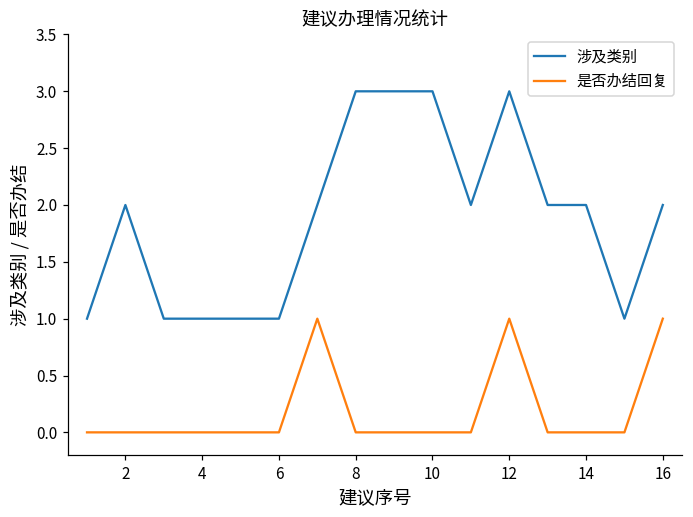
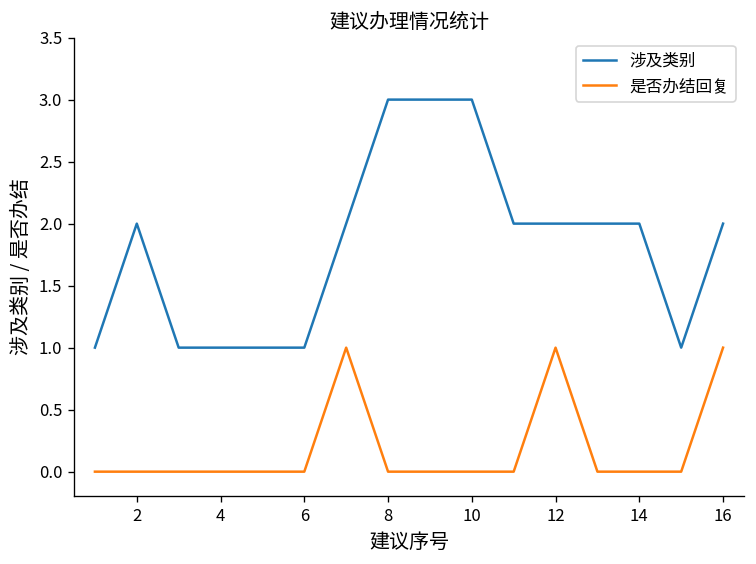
  {
    "涉及类别": {
      "2": 2,
      "4": 1,
      "6": 1,
      "8": 3,
      "10": 3,
-     "12": 3,
+     "12": 2,
      "14": 2,
      "16": 2
    },
    "是否办结回复": {
      "2": 0,
      "4": 0,
      "6": 0,
      "8": 0,
      "10": 0,
      "12": 1,
      "14": 0,
      "16": 1
    }
  }
